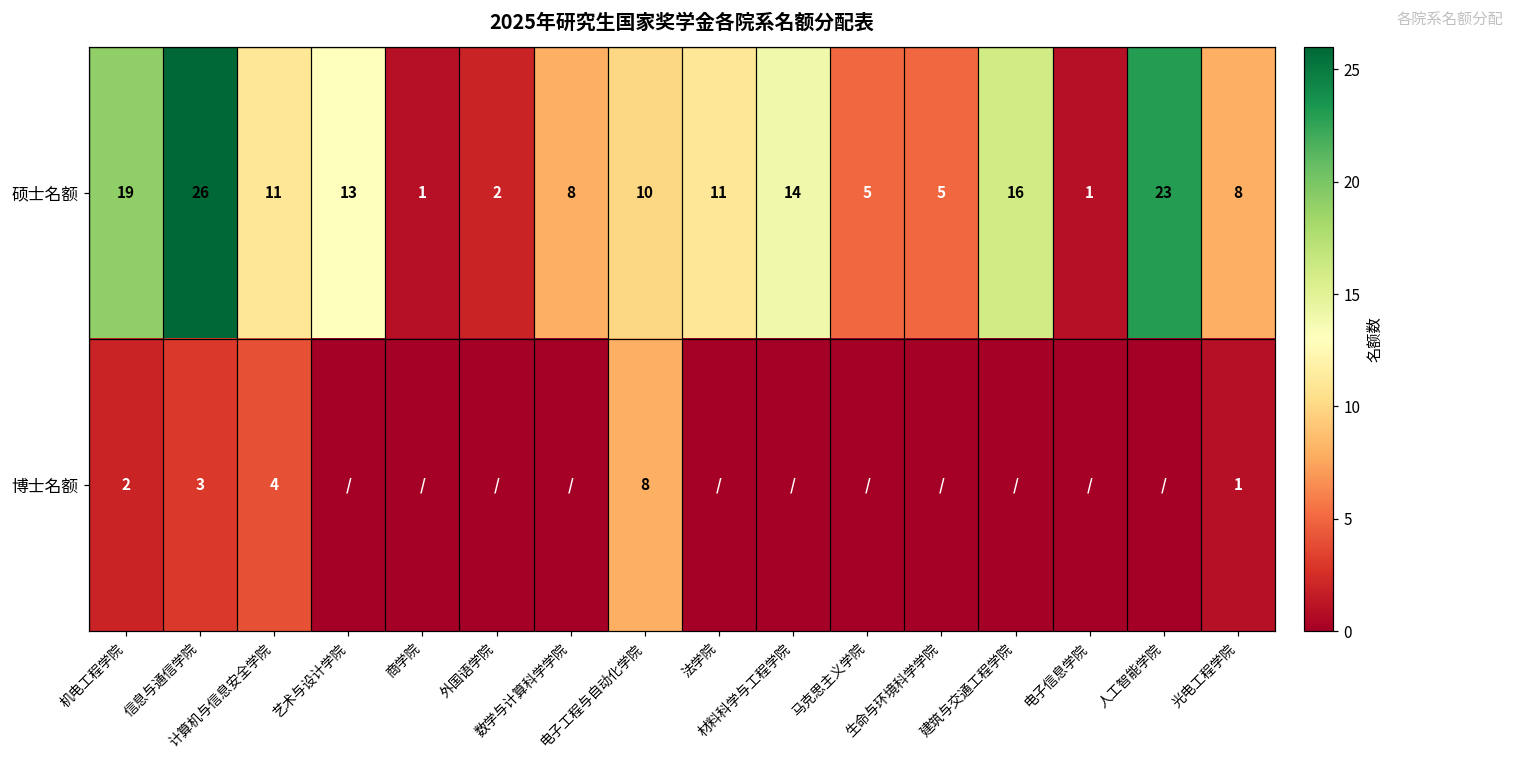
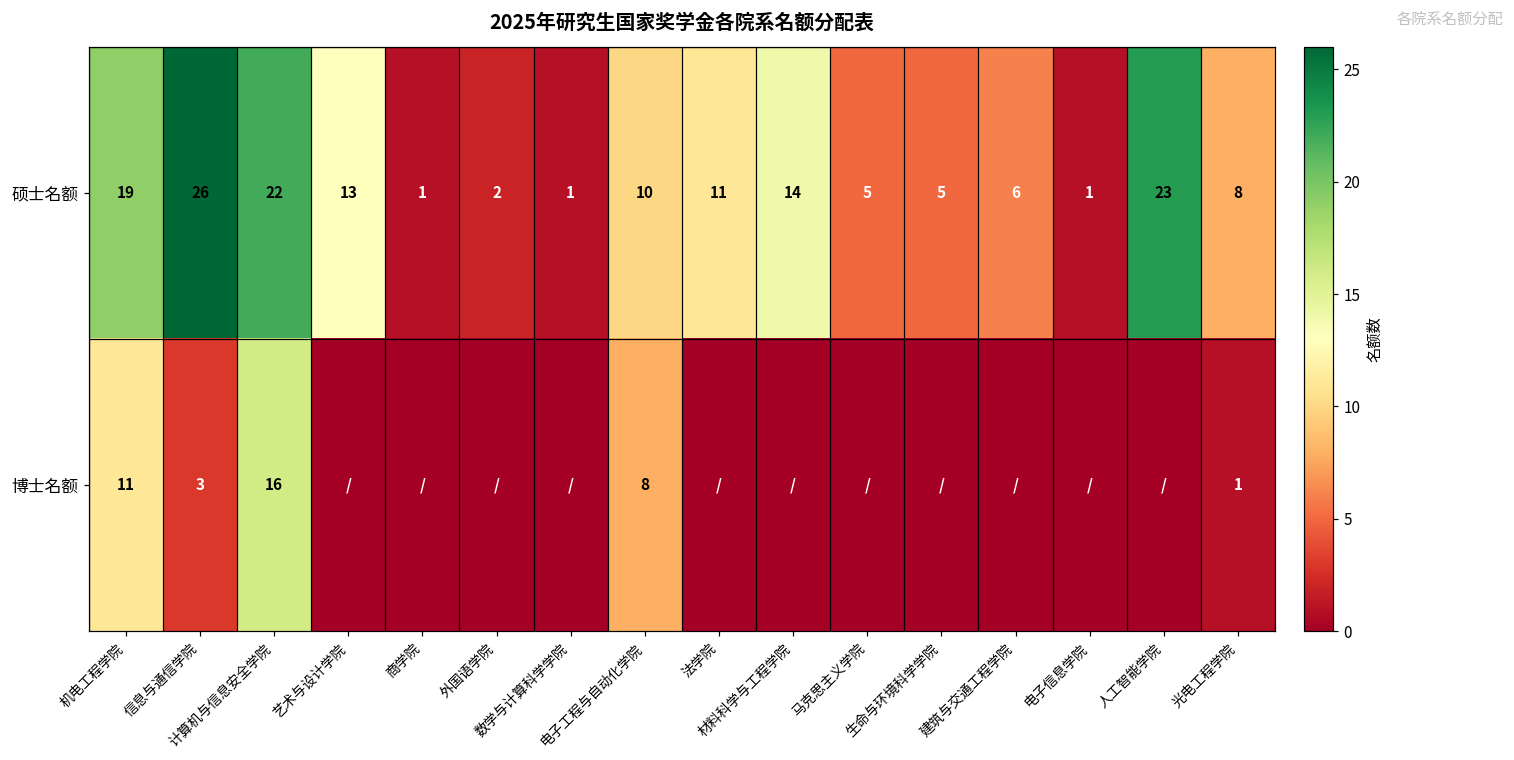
  {
    "硕士名额": {
      "机电工程学院": 19,
      "信息与通信学院": 26,
-     "计算机与信息安全学院": 11,
+     "计算机与信息安全学院": 22,
      "艺术与设计学院": 13,
      "商学院": 1,
      "外国语学院": 2,
-     "数学与计算科学学院": 8,
+     "数学与计算科学学院": 1,
      "电子工程与自动化学院": 10,
      "法学院": 11,
      "材料科学与工程学院": 14,
      "马克思主义学院": 5,
      "生命与环境科学学院": 5,
-     "建筑与交通工程学院": 16,
+     "建筑与交通工程学院": 6,
      "电子信息学院": 1,
      "人工智能学院": 23,
      "光电工程学院": 8
    },
    "博士名额": {
-     "机电工程学院": 2,
+     "机电工程学院": 11,
      "信息与通信学院": 3,
-     "计算机与信息安全学院": 4,
+     "计算机与信息安全学院": 16,
      "电子工程与自动化学院": 8,
      "光电工程学院": 1
    }
  }
